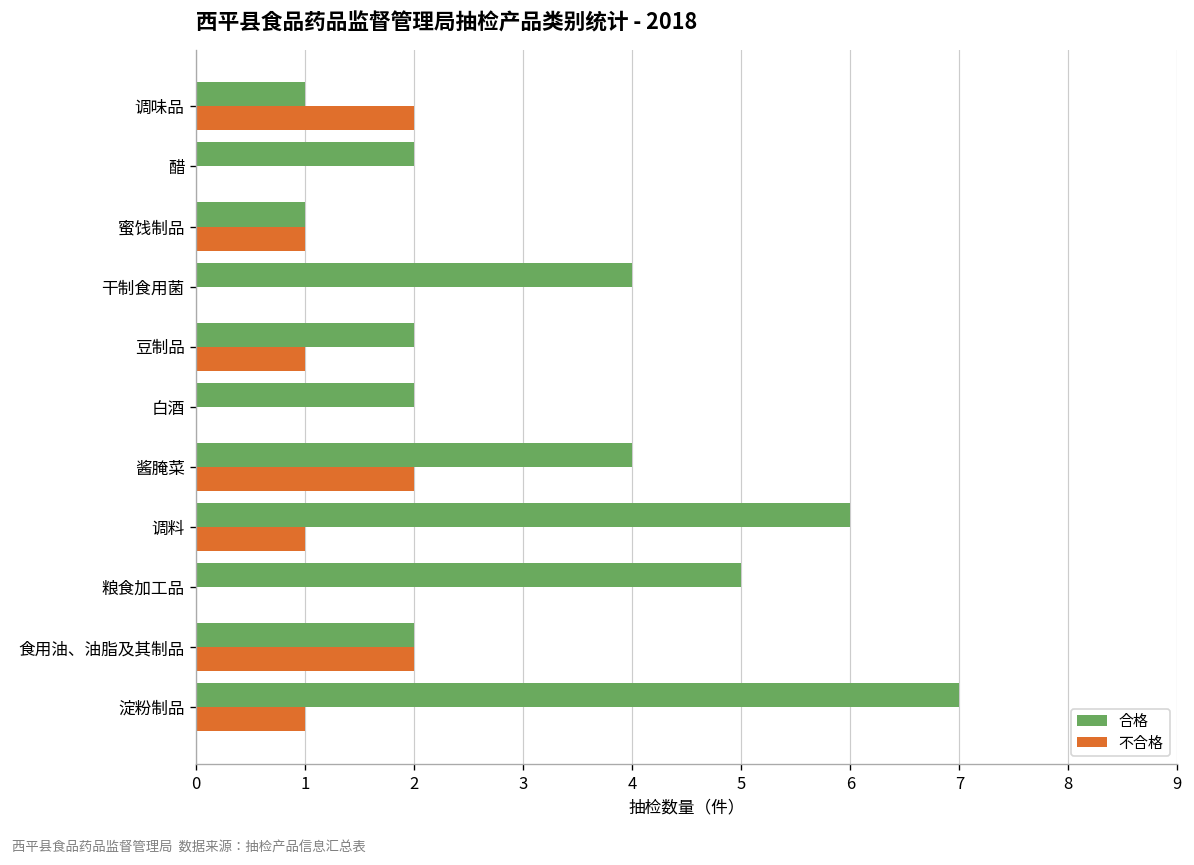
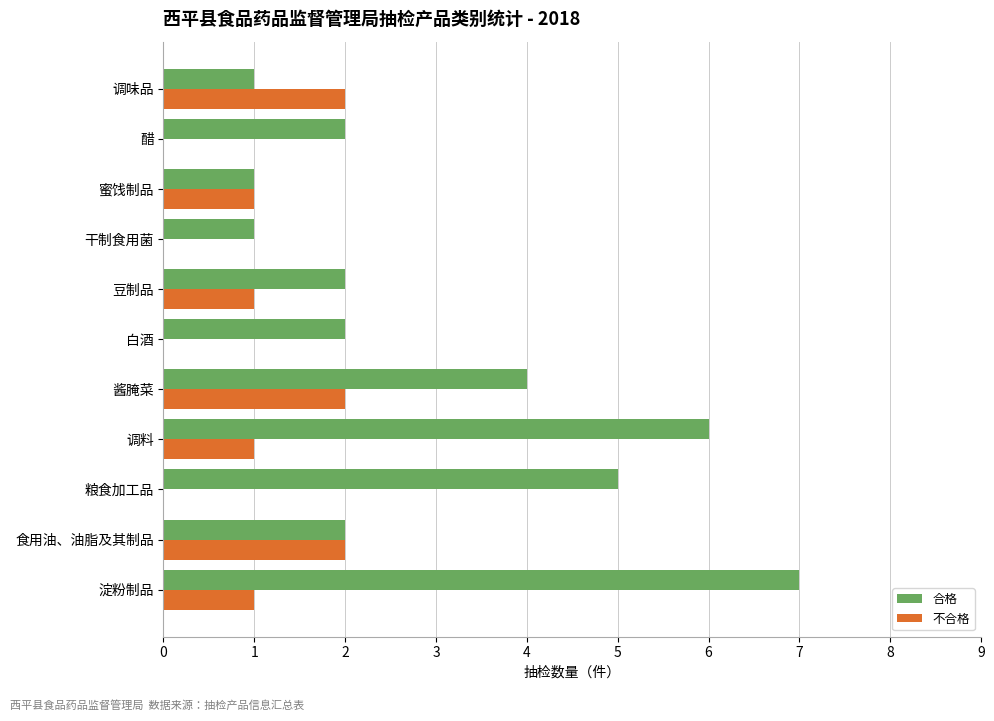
  {
    "合格": {
      "调味品": 1,
      "醋": 2,
      "蜜饯制品": 1,
-     "干制食用菌": 4,
+     "干制食用菌": 1,
      "豆制品": 2,
      "白酒": 2,
      "酱腌菜": 4,
      "调料": 6,
      "粮食加工品": 5,
      "食用油、油脂及其制品": 2,
      "淀粉制品": 7
    },
    "不合格": {
      "调味品": 2,
      "醋": 0,
      "蜜饯制品": 1,
      "干制食用菌": 0,
      "豆制品": 1,
      "白酒": 0,
      "酱腌菜": 2,
      "调料": 1,
      "粮食加工品": 0,
      "食用油、油脂及其制品": 2,
      "淀粉制品": 1
    }
  }
